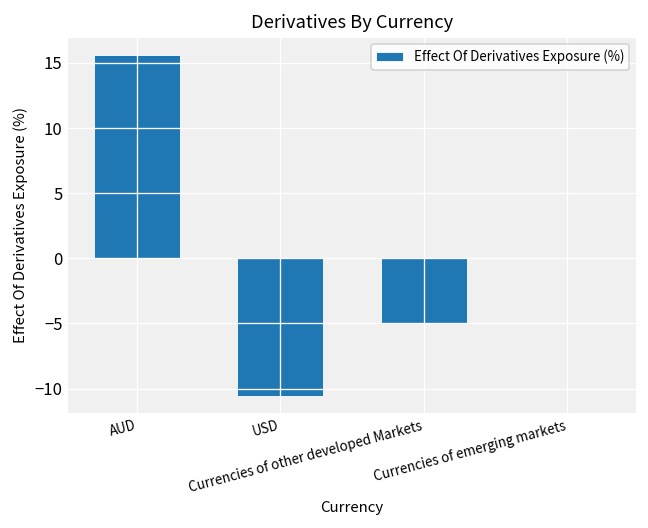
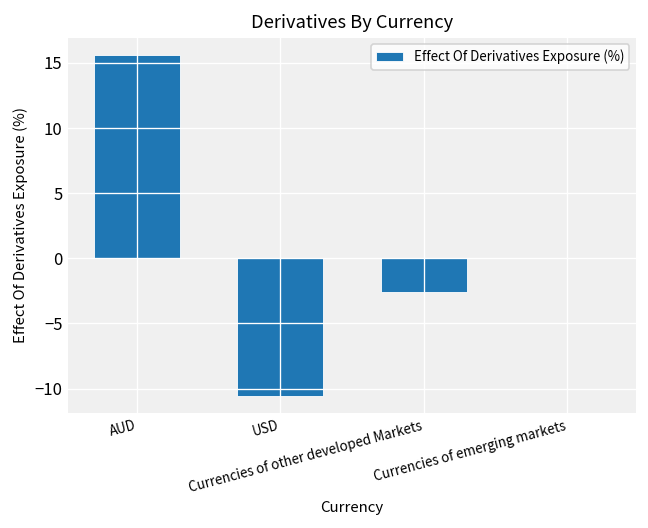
  {
    "AUD": 15.6,
    "USD": -10.6,
-   "Currencies of other developed Markets": -5.0,
+   "Currencies of other developed Markets": -2.6,
    "Currencies of emerging markets": 0.0
  }
